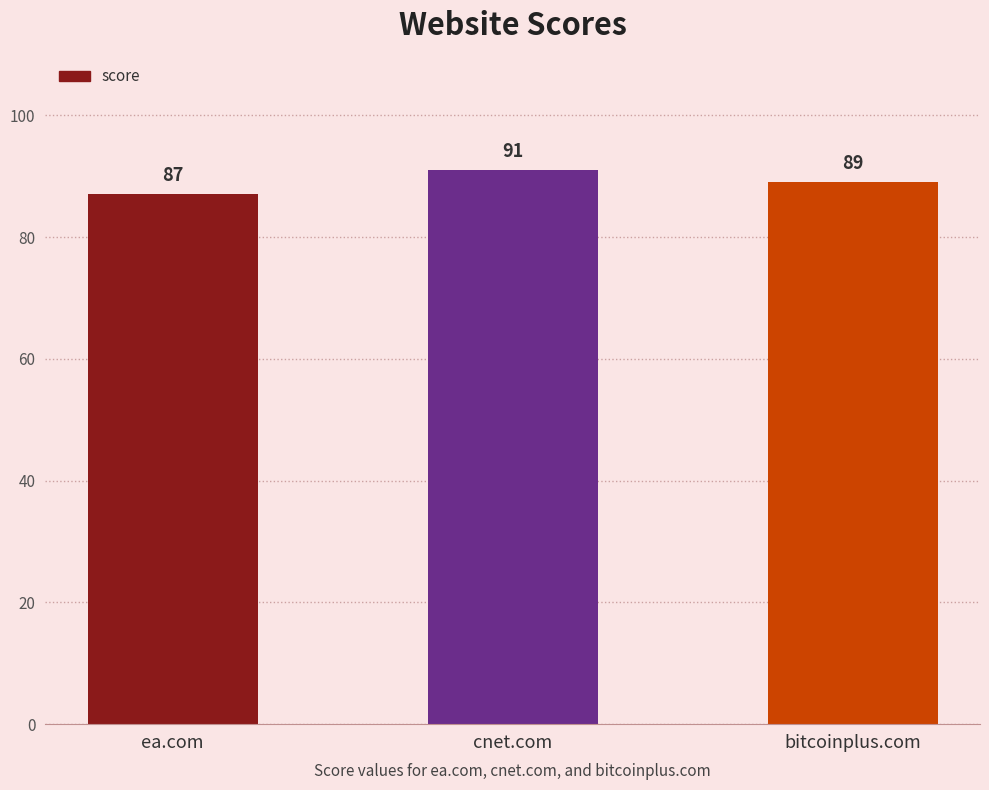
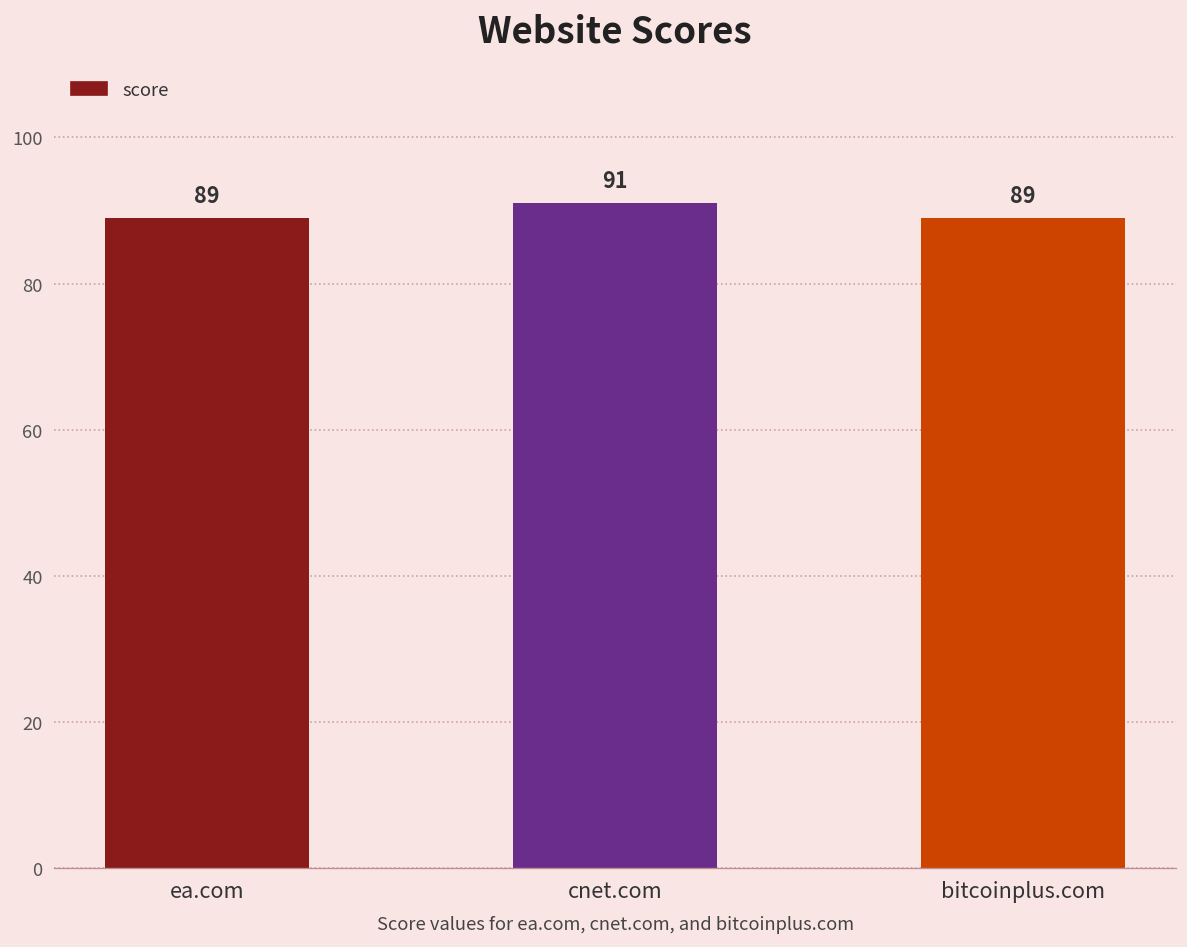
  {
-   "ea.com": 87,
+   "ea.com": 89,
    "cnet.com": 91,
    "bitcoinplus.com": 89
  }
